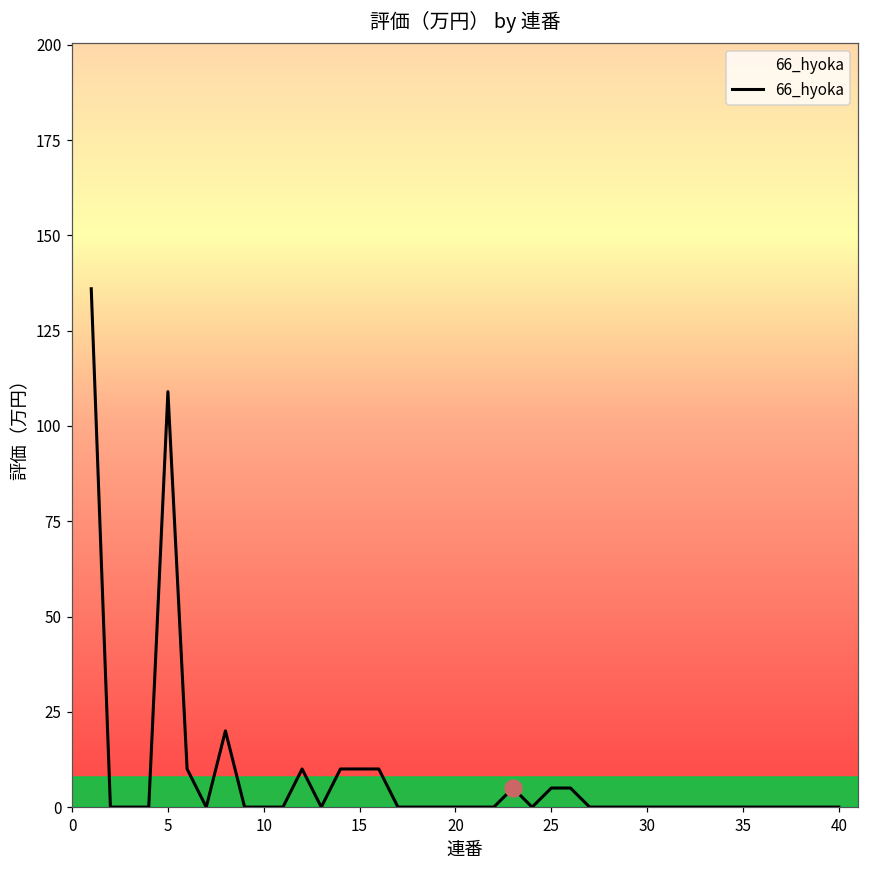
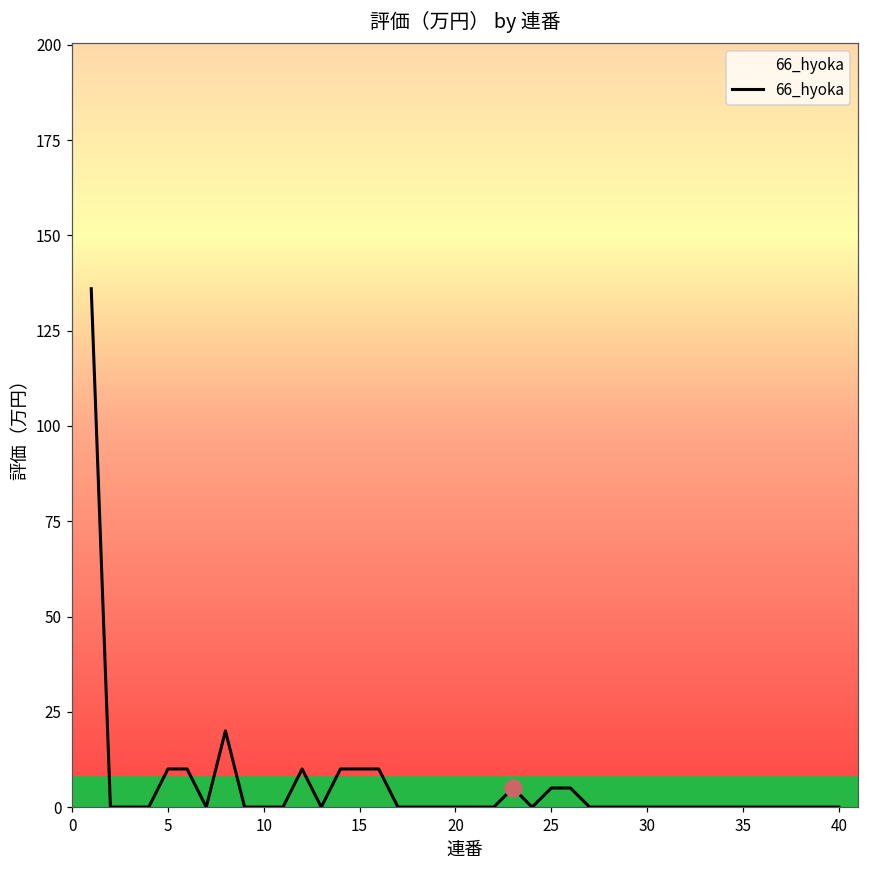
  {
    "66_hyoka": {
-     "5": 109,
+     "5": 10,
      "15": 10
    }
  }
